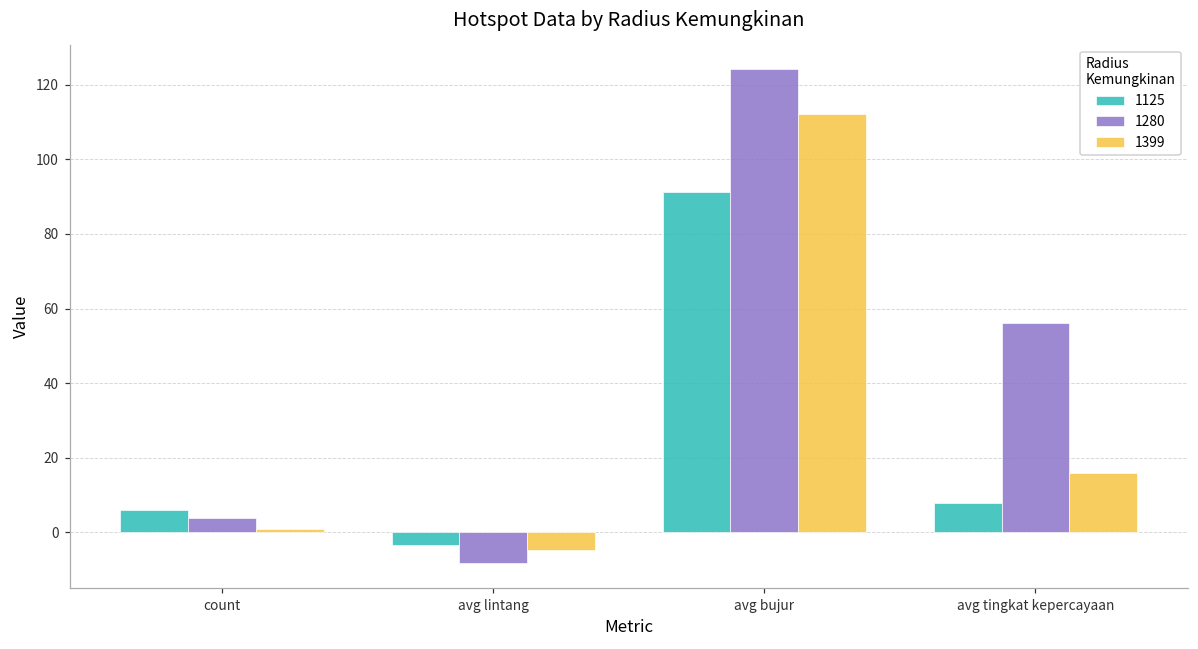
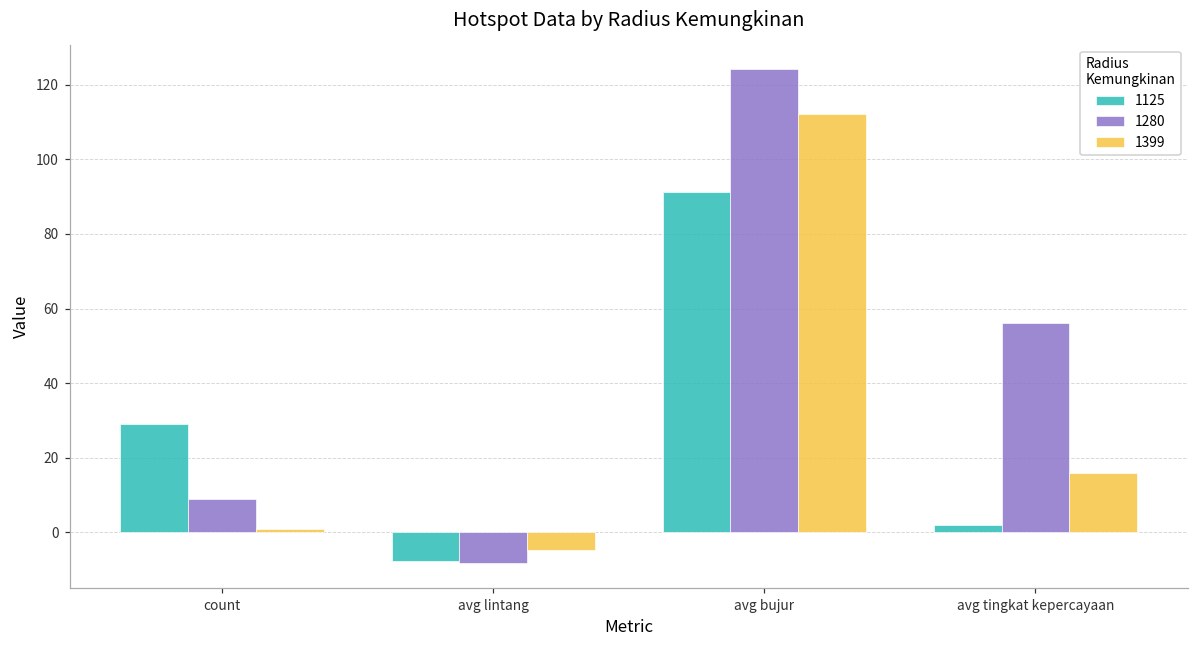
  {
    "1125": {
-     "count": 6,
-     "avg lintang": -3,
+     "count": 29,
+     "avg lintang": -8,
      "avg bujur": 91,
-     "avg tingkat kepercayaan": 8
+     "avg tingkat kepercayaan": 2
    },
    "1280": {
-     "count": 4,
+     "count": 9,
      "avg lintang": -8,
      "avg bujur": 124,
      "avg tingkat kepercayaan": 56
    },
    "1399": {
      "count": 1,
      "avg lintang": -5,
      "avg bujur": 112,
      "avg tingkat kepercayaan": 16
    }
  }
